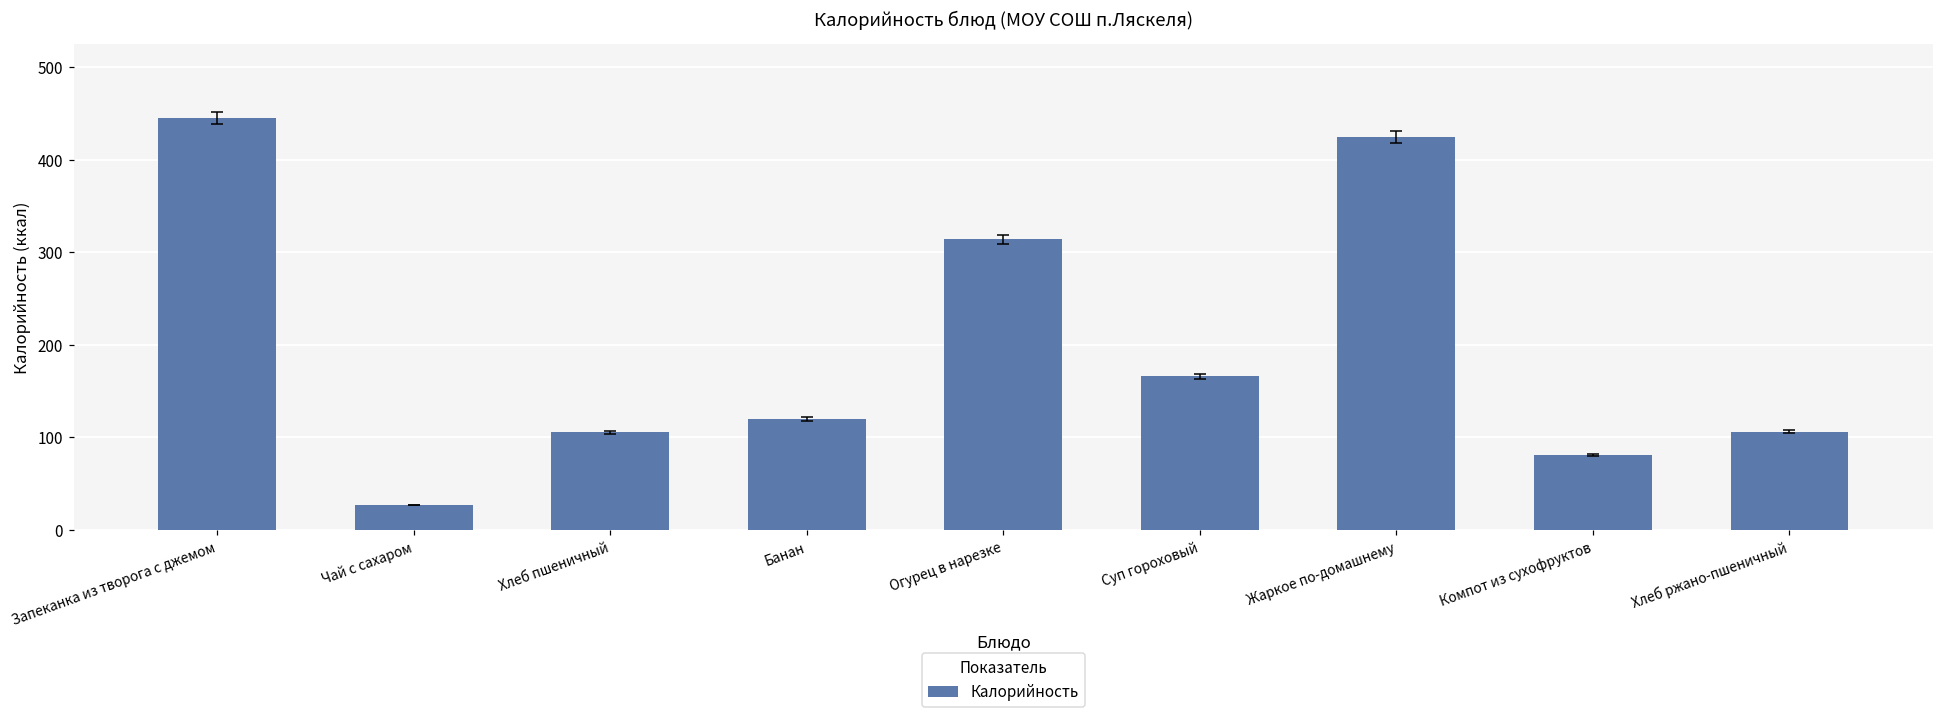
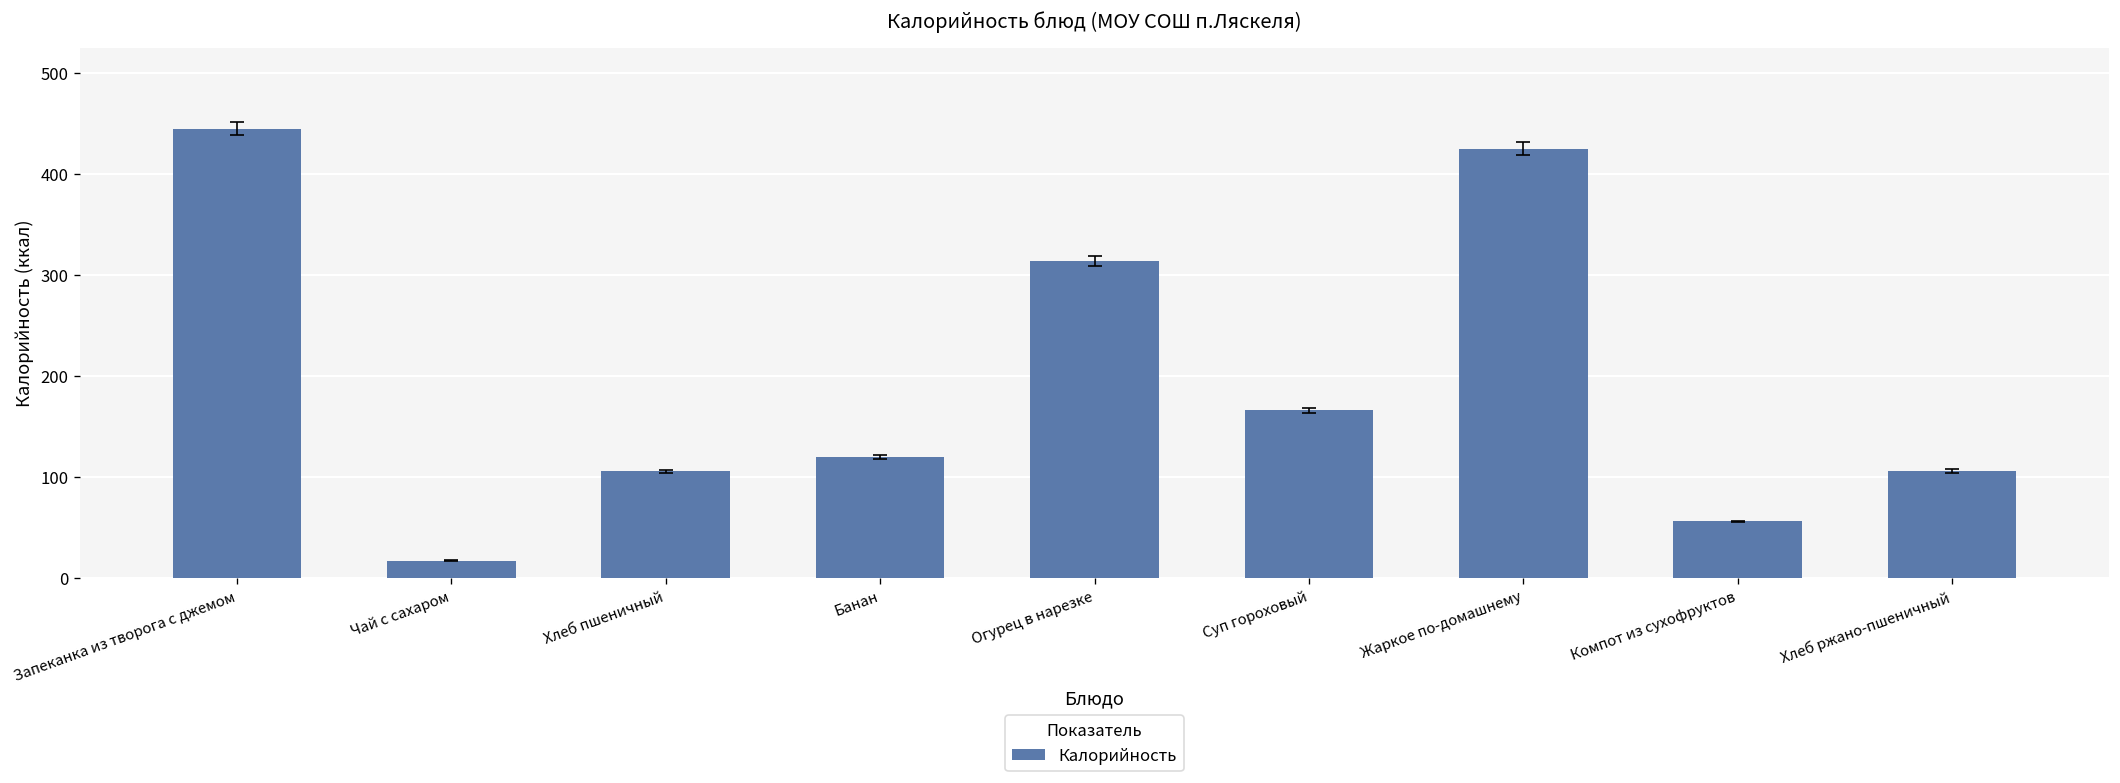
  {
    "Калорийность": {
      "Запеканка из творога с джемом": 450,
-     "Чай с сахаром": 30,
+     "Чай с сахаром": 20,
      "Хлеб пшеничный": 110,
      "Банан": 120,
      "Огурец в нарезке": 310,
      "Суп гороховый": 170,
      "Жаркое по-домашнему": 430,
-     "Компот из сухофруктов": 80,
+     "Компот из сухофруктов": 60,
      "Хлеб ржано-пшеничный": 110
    }
  }
